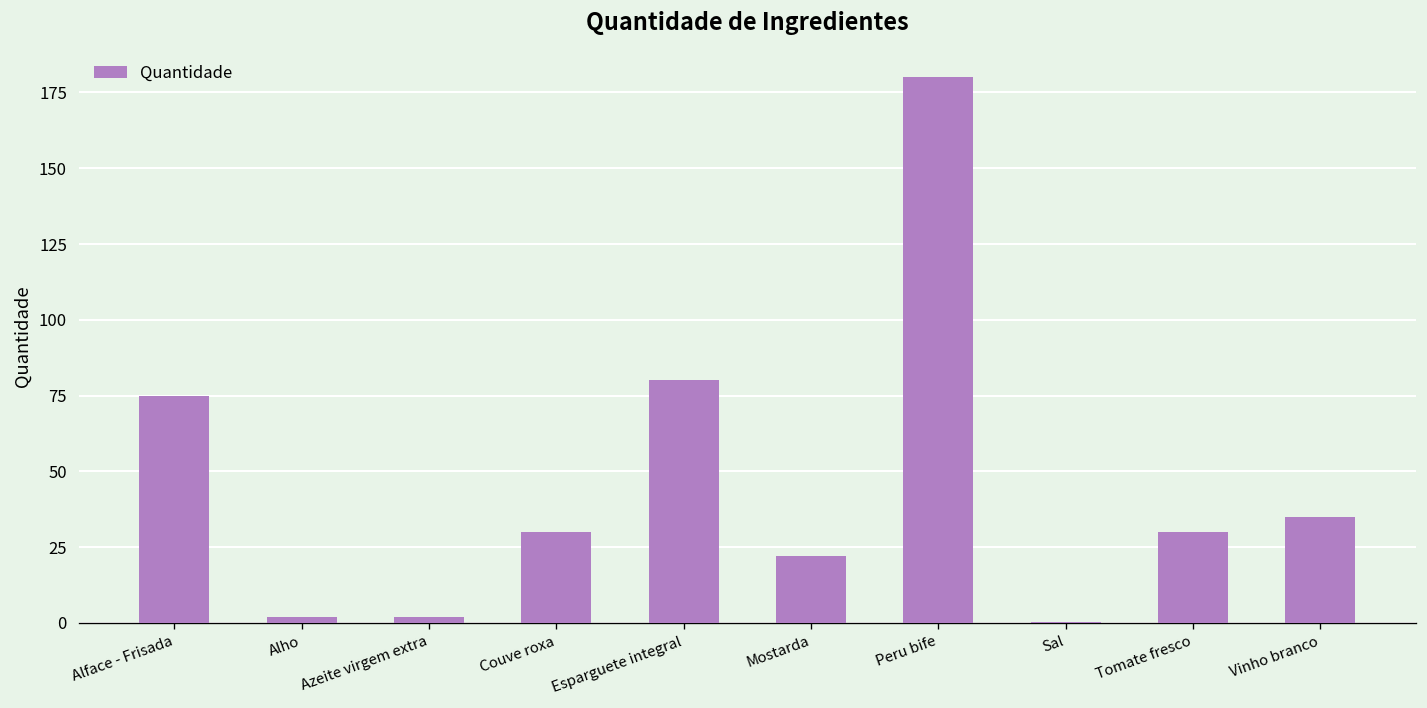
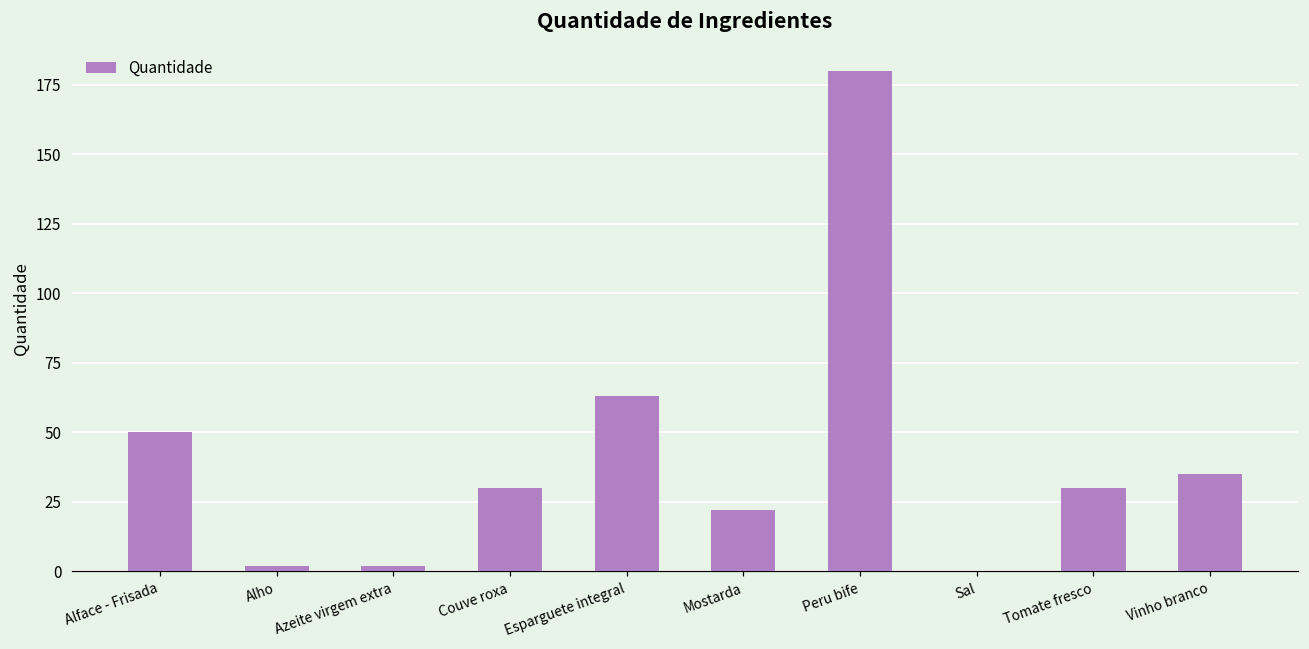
  {
-   "Alface - Frisada": 75,
+   "Alface - Frisada": 50,
    "Alho": 2,
    "Azeite virgem extra": 2,
    "Couve roxa": 30,
-   "Esparguete integral": 80,
+   "Esparguete integral": 63,
    "Mostarda": 22,
    "Peru bife": 180,
    "Tomate fresco": 30,
    "Vinho branco": 35
  }
